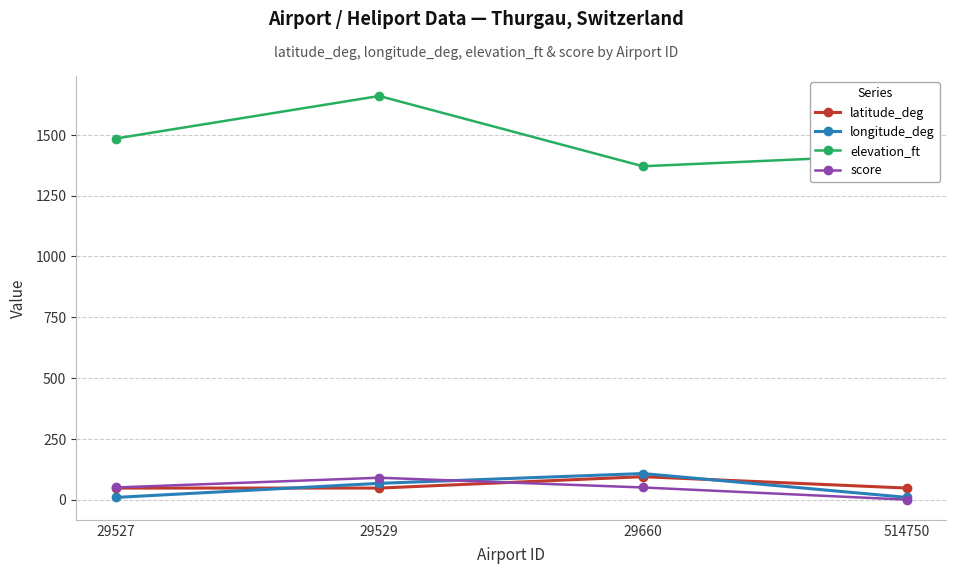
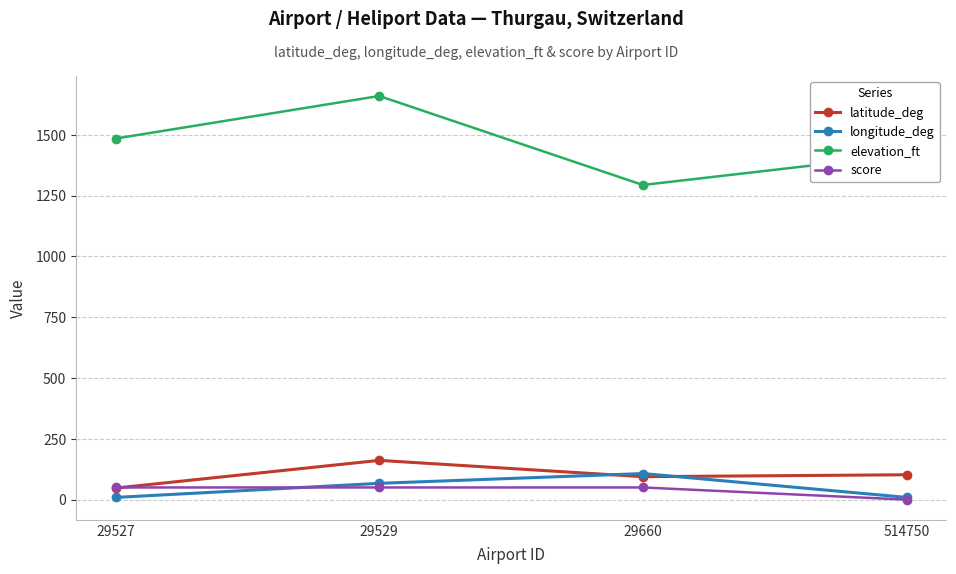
  {
    "latitude_deg": {
-     "29529": 50,
+     "29529": 160,
      "29660": 90,
-     "514750": 50
+     "514750": 100
    },
    "longitude_deg": {
      "29527": 10,
      "29529": 70,
      "29660": 110
    },
    "elevation_ft": {
      "29527": 1490,
      "29529": 1660,
-     "29660": 1370
+     "29660": 1290
    },
    "score": {
-     "29529": 90,
+     "29529": 50,
      "29660": 50
    }
  }
